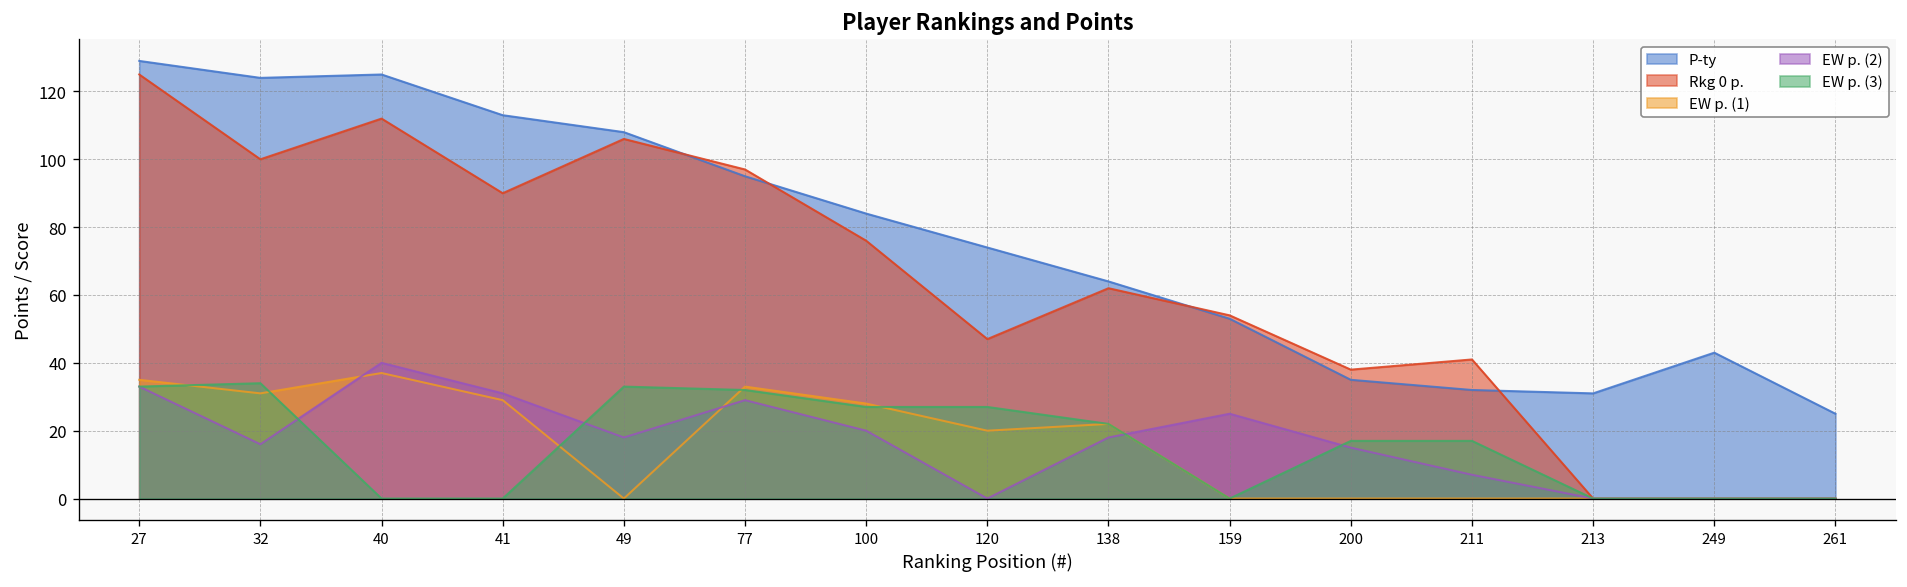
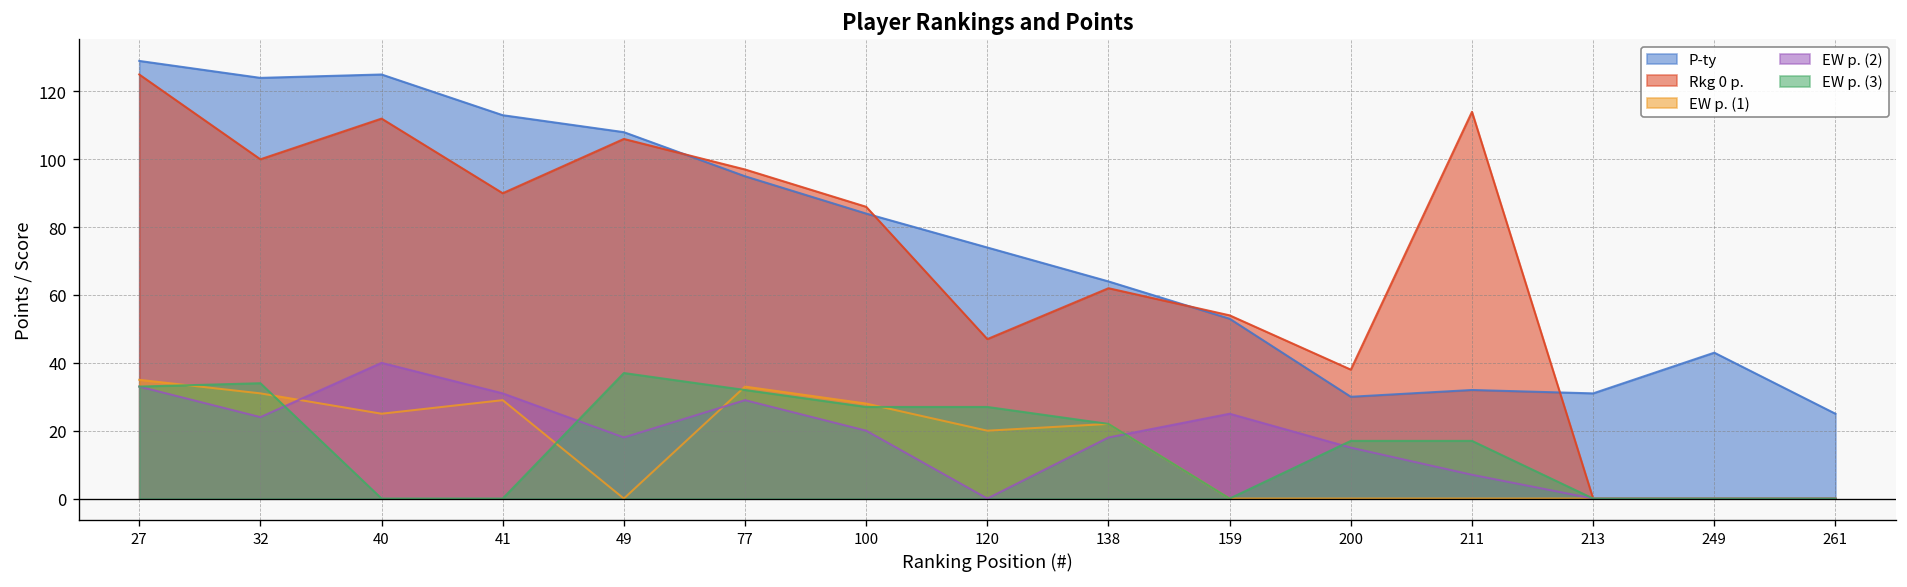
  {
    "P-ty": {
      "27": 129,
      "32": 124,
      "40": 125,
      "41": 113,
      "49": 108,
      "77": 95,
      "100": 84,
      "120": 74,
      "138": 64,
      "159": 53,
-     "200": 35,
+     "200": 30,
      "211": 32,
      "213": 31,
      "249": 43,
      "261": 25
    },
    "Rkg 0 p.": {
      "27": 125,
      "32": 100,
      "40": 112,
      "41": 90,
      "49": 106,
      "77": 97,
-     "100": 76,
+     "100": 86,
      "120": 47,
      "138": 62,
      "159": 54,
      "200": 38,
-     "211": 41
+     "211": 114
    },
    "EW p. (1)": {
      "27": 35,
      "32": 31,
-     "40": 37,
+     "40": 25,
      "41": 29,
      "49": 0,
      "77": 33,
      "100": 28,
      "120": 20,
      "200": 0,
      "211": 0
    },
    "EW p. (2)": {
-     "32": 16,
+     "32": 24,
      "40": 40,
      "41": 31,
      "49": 18,
      "77": 29,
      "100": 20,
      "120": 0,
      "138": 18,
      "159": 25,
      "200": 15,
      "211": 7
    },
    "EW p. (3)": {
      "32": 34,
      "40": 0,
      "41": 0,
-     "49": 33,
+     "49": 37,
      "77": 32,
      "100": 27,
      "120": 27,
      "200": 17,
      "211": 17
    }
  }
